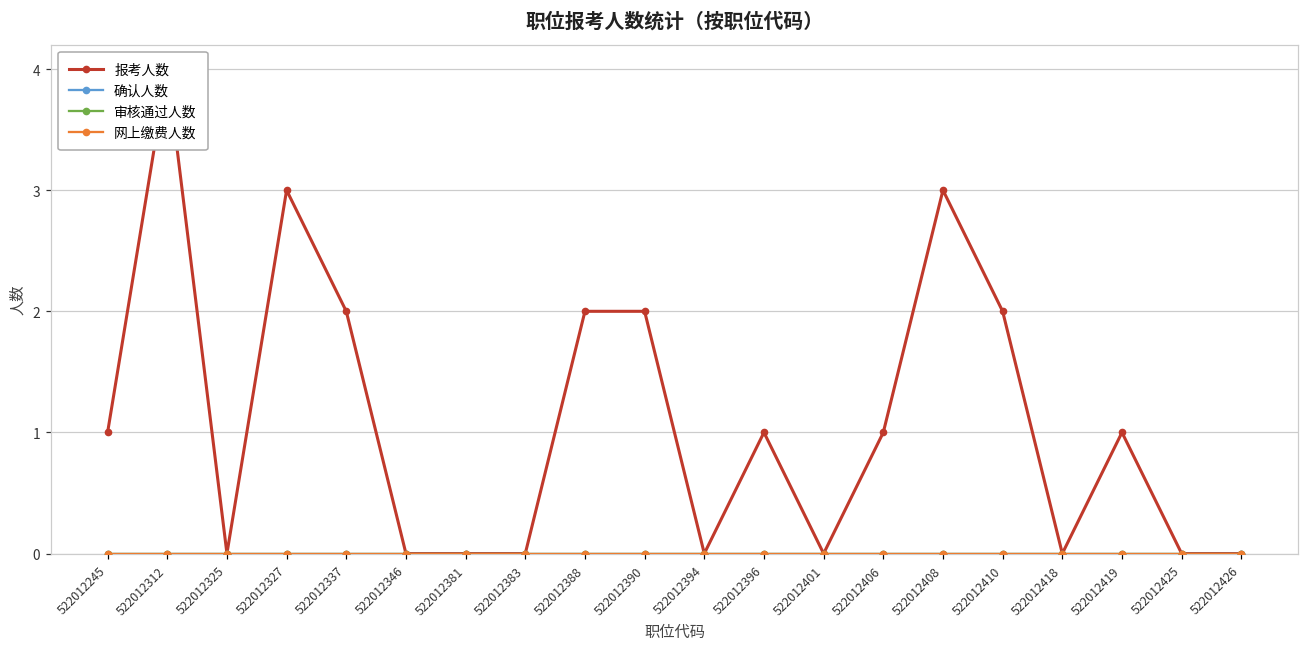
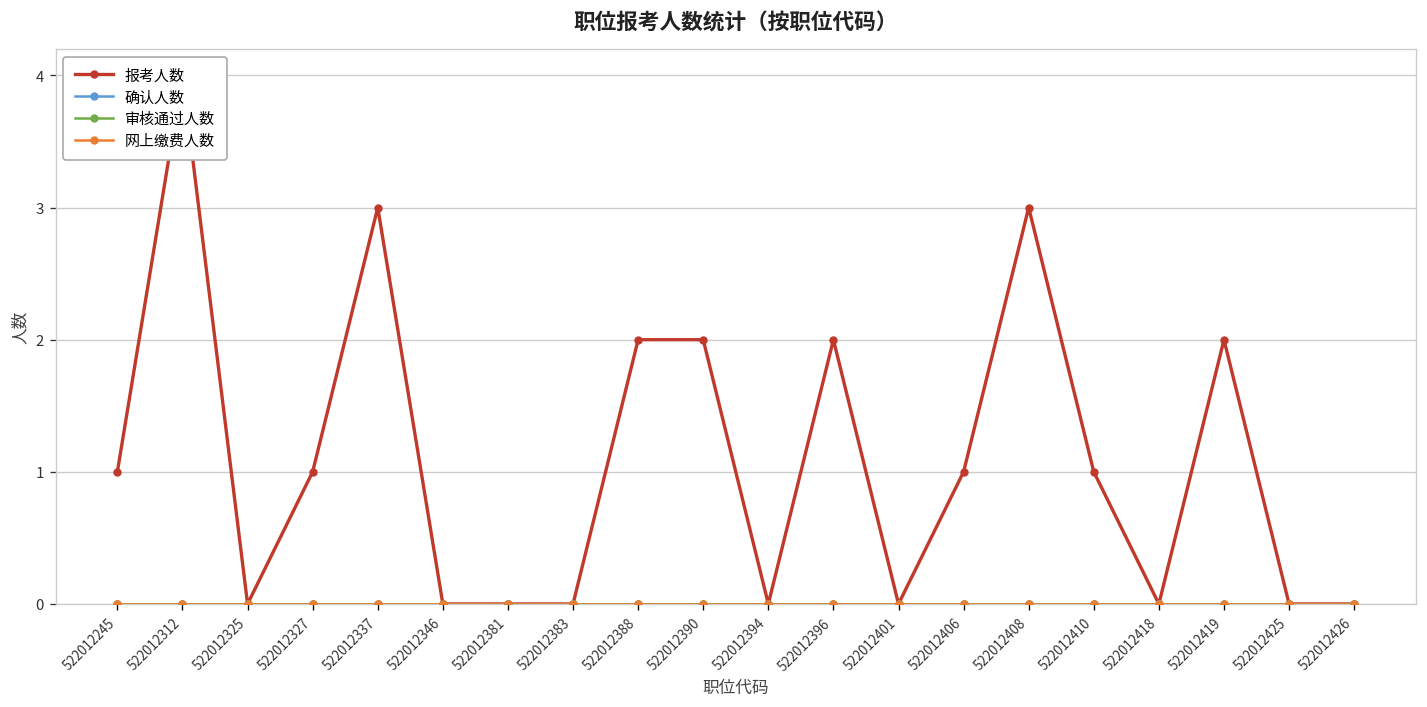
  {
    "报考人数": {
      "522012245": 1,
-     "522012327": 3,
-     "522012337": 2,
+     "522012327": 1,
+     "522012337": 3,
      "522012388": 2,
      "522012390": 2,
-     "522012396": 1,
+     "522012396": 2,
      "522012406": 1,
      "522012408": 3,
-     "522012410": 2,
-     "522012419": 1
+     "522012410": 1,
+     "522012419": 2
    },
    "网上缴费人数": {
      "522012245": 0,
      "522012312": 0,
      "522012327": 0,
      "522012337": 0,
      "522012388": 0,
      "522012390": 0,
      "522012396": 0,
      "522012406": 0,
      "522012408": 0,
      "522012410": 0,
      "522012419": 0
    }
  }
